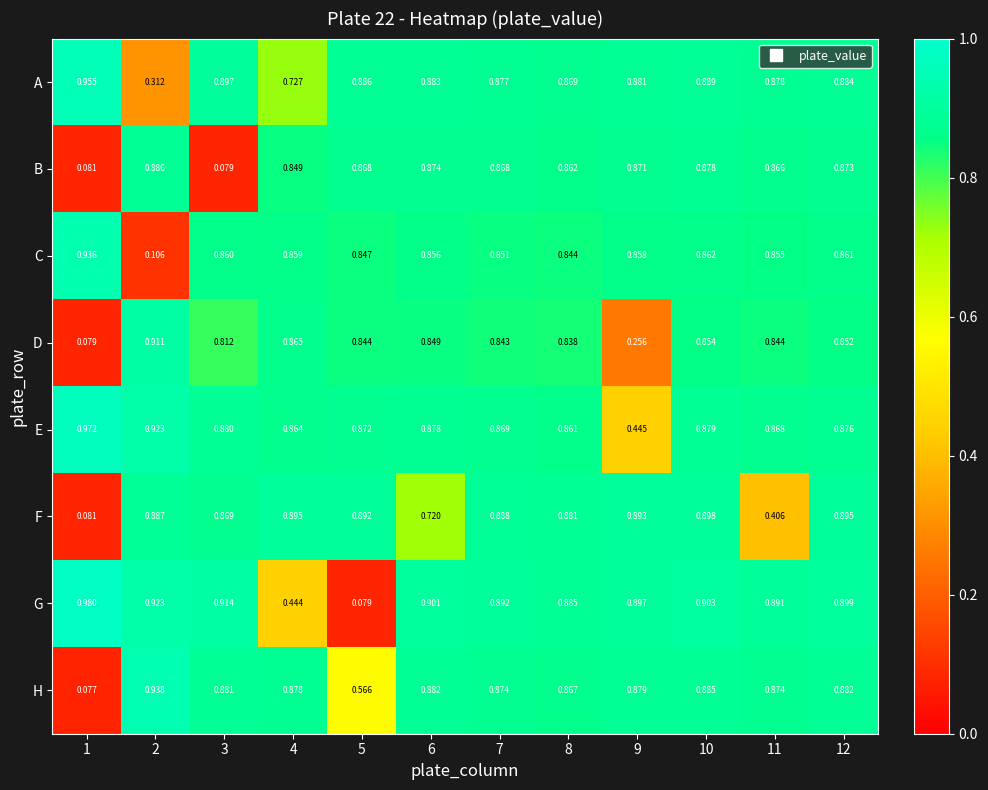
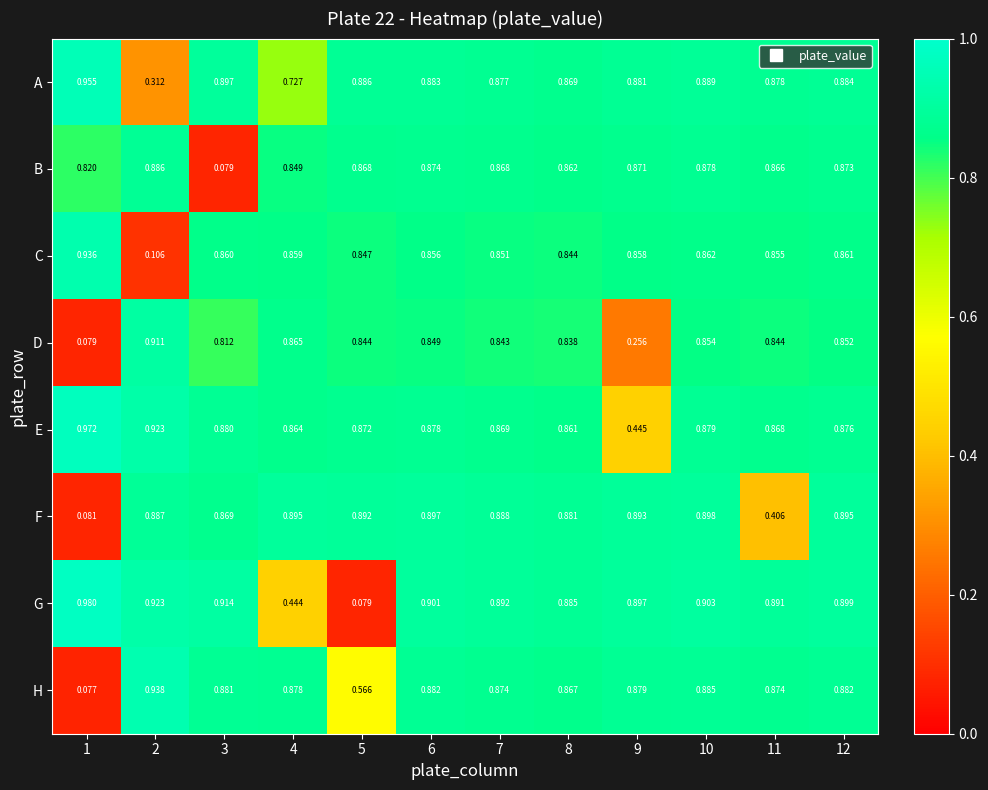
  {
    "A": {
      "1": 0.955,
      "2": 0.312,
      "3": 0.897,
      "4": 0.727,
      "5": 0.886,
      "6": 0.883,
      "7": 0.877,
      "8": 0.869,
      "9": 0.881,
      "10": 0.889,
      "11": 0.878,
      "12": 0.884
    },
    "B": {
-     "1": 0.081,
+     "1": 0.820,
      "2": 0.886,
      "3": 0.079,
      "4": 0.849,
      "5": 0.868,
      "6": 0.874,
      "7": 0.868,
      "8": 0.862,
      "9": 0.871,
      "10": 0.878,
      "11": 0.866,
      "12": 0.873
    },
    "C": {
      "1": 0.936,
      "2": 0.106,
      "3": 0.860,
      "4": 0.859,
      "5": 0.847,
      "6": 0.856,
      "7": 0.851,
      "8": 0.844,
      "9": 0.858,
      "10": 0.862,
      "11": 0.855,
      "12": 0.861
    },
    "D": {
      "1": 0.079,
      "2": 0.911,
      "3": 0.812,
      "4": 0.865,
      "5": 0.844,
      "6": 0.849,
      "7": 0.843,
      "8": 0.838,
      "9": 0.256,
      "10": 0.854,
      "11": 0.844,
      "12": 0.852
    },
    "E": {
      "1": 0.972,
      "2": 0.923,
      "3": 0.880,
      "4": 0.864,
      "5": 0.872,
      "6": 0.878,
      "7": 0.869,
      "8": 0.861,
      "9": 0.445,
      "10": 0.879,
      "11": 0.868,
      "12": 0.876
    },
    "F": {
      "1": 0.081,
      "2": 0.887,
      "3": 0.869,
      "4": 0.895,
      "5": 0.892,
-     "6": 0.720,
+     "6": 0.897,
      "7": 0.888,
      "8": 0.881,
      "9": 0.893,
      "10": 0.898,
      "11": 0.406,
      "12": 0.895
    },
    "G": {
      "1": 0.980,
      "2": 0.923,
      "3": 0.914,
      "4": 0.444,
      "5": 0.079,
      "6": 0.901,
      "7": 0.892,
      "8": 0.885,
      "9": 0.897,
      "10": 0.903,
      "11": 0.891,
      "12": 0.899
    },
    "H": {
      "1": 0.077,
      "2": 0.938,
      "3": 0.881,
      "4": 0.878,
      "5": 0.566,
      "6": 0.882,
      "7": 0.874,
      "8": 0.867,
      "9": 0.879,
      "10": 0.885,
      "11": 0.874,
      "12": 0.882
    }
  }
